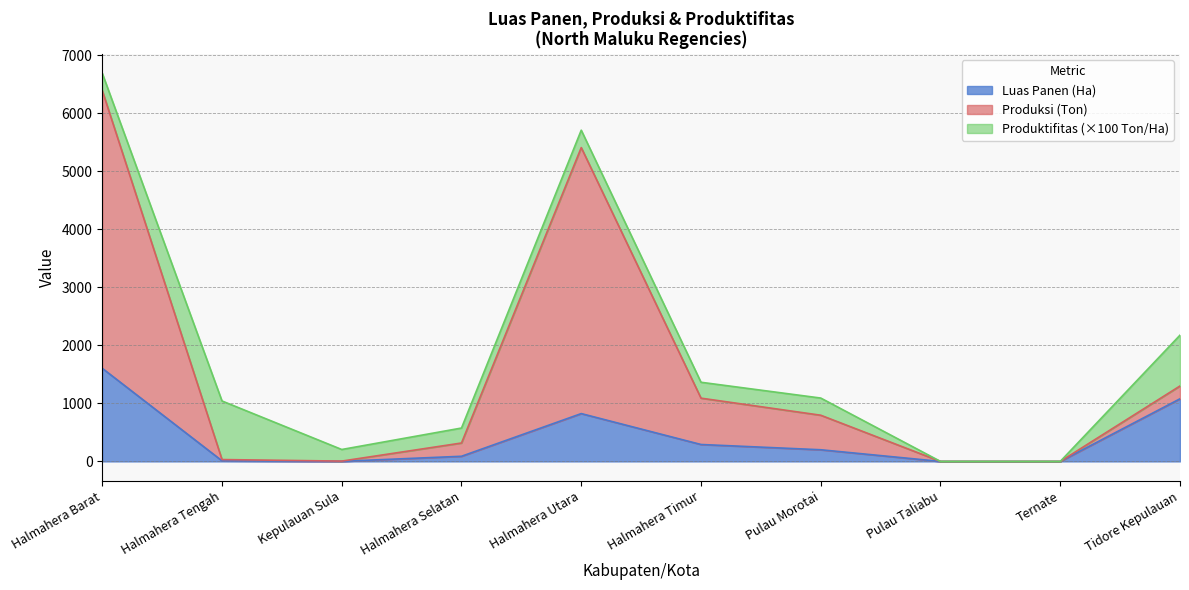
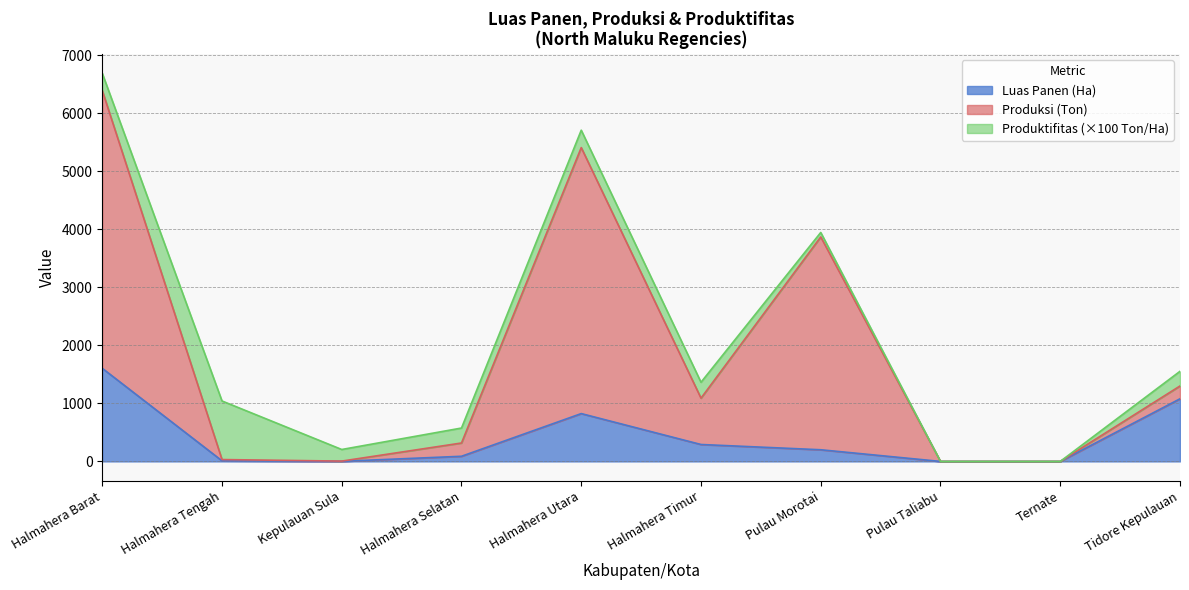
  {
    "Luas Panen (Ha)": {
      "Halmahera Barat": 1600,
      "Halmahera Selatan": 100,
      "Halmahera Utara": 800,
      "Halmahera Timur": 300,
      "Pulau Morotai": 200,
      "Tidore Kepulauan": 1100
    },
    "Produksi (Ton)": {
      "Halmahera Barat": 4800,
      "Halmahera Selatan": 200,
      "Halmahera Utara": 4600,
      "Halmahera Timur": 800,
-     "Pulau Morotai": 600,
+     "Pulau Morotai": 3700,
      "Tidore Kepulauan": 200
    },
    "Produktifitas (×100 Ton/Ha)": {
      "Halmahera Barat": 300,
      "Halmahera Tengah": 1000,
      "Kepulauan Sula": 200,
      "Halmahera Selatan": 300,
      "Halmahera Utara": 300,
      "Halmahera Timur": 300,
-     "Pulau Morotai": 300,
-     "Tidore Kepulauan": 900
+     "Pulau Morotai": 100,
+     "Tidore Kepulauan": 300
    }
  }
